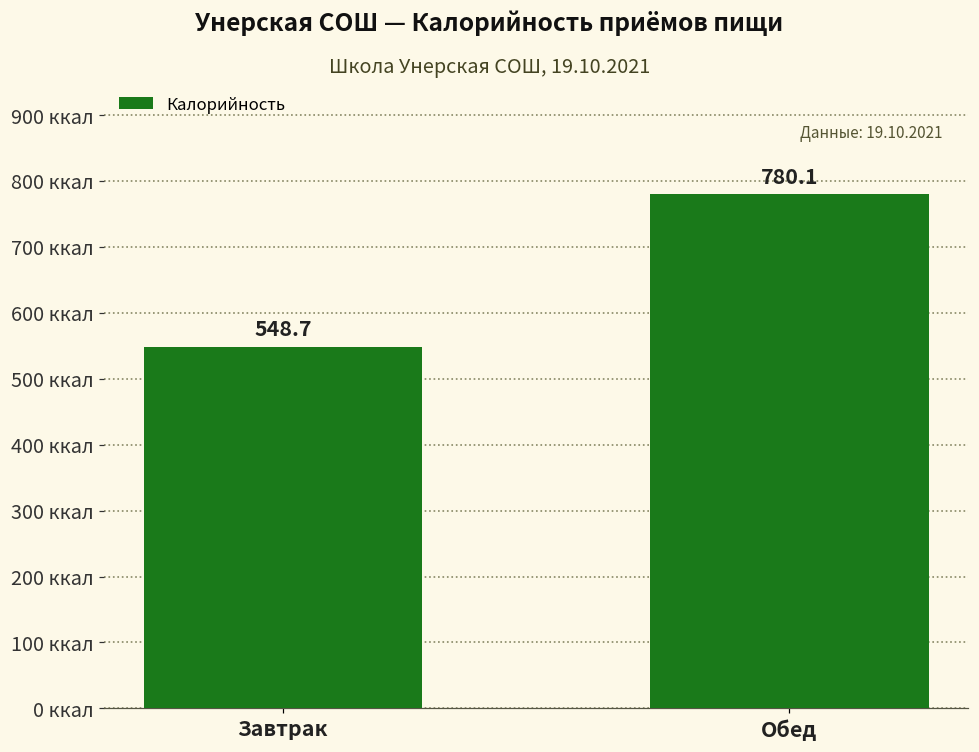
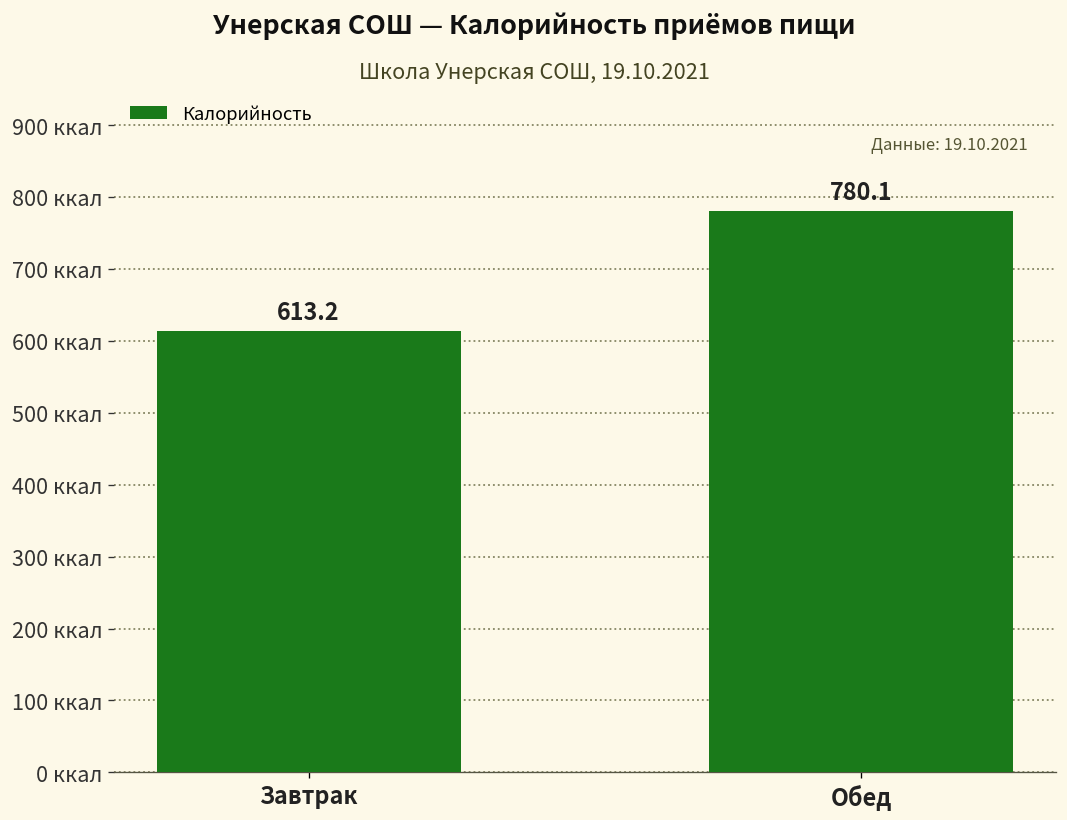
  {
-   "Завтрак": 548.7,
+   "Завтрак": 613.2,
    "Обед": 780.1
  }
